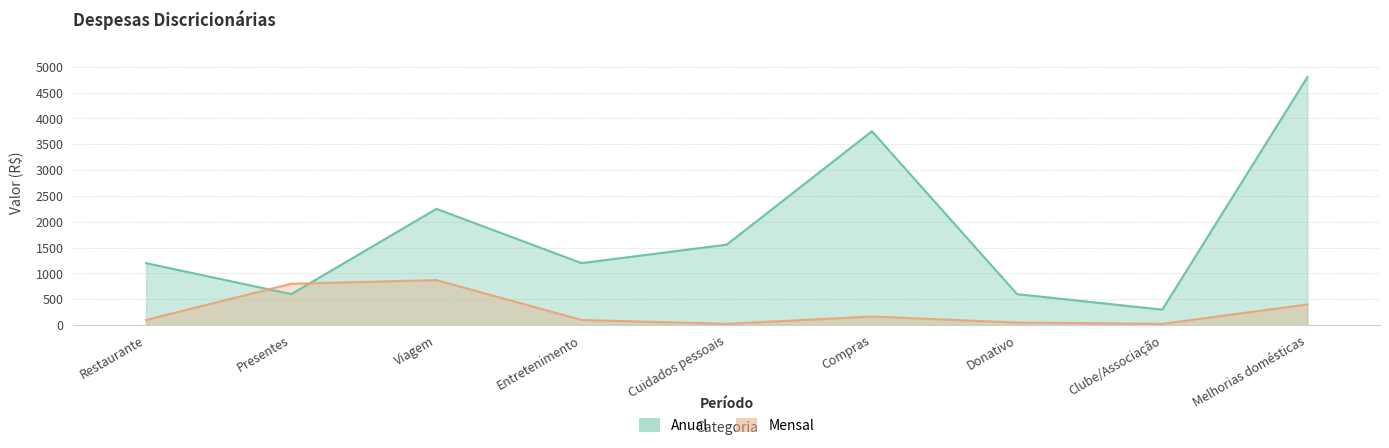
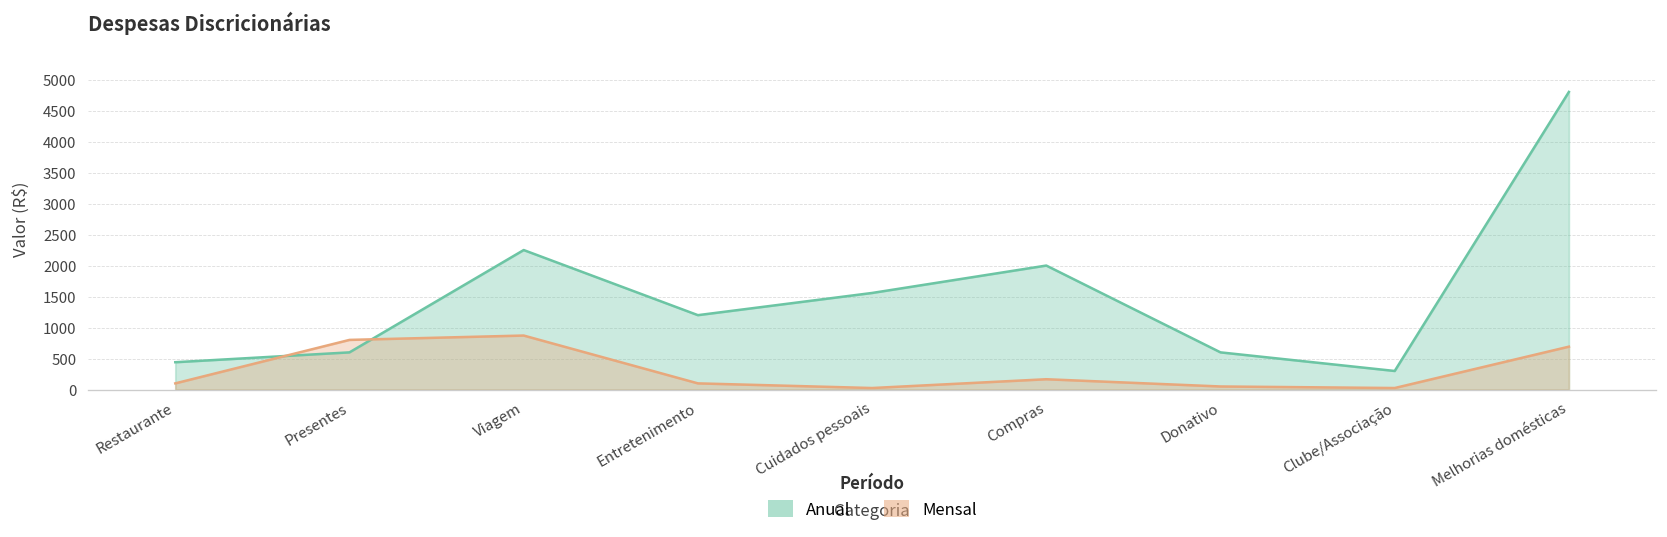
  {
    "Anual": {
-     "Restaurante": 1200,
+     "Restaurante": 400,
      "Presentes": 600,
      "Viagem": 2300,
      "Entretenimento": 1200,
      "Cuidados pessoais": 1600,
-     "Compras": 3800,
+     "Compras": 2000,
      "Donativo": 600,
      "Clube/Associação": 300,
      "Melhorias domésticas": 4800
    },
    "Mensal": {
      "Restaurante": 100,
      "Presentes": 800,
      "Viagem": 900,
      "Entretenimento": 100,
      "Cuidados pessoais": 0,
      "Compras": 200,
      "Donativo": 100,
      "Clube/Associação": 0,
-     "Melhorias domésticas": 400
+     "Melhorias domésticas": 700
    }
  }
